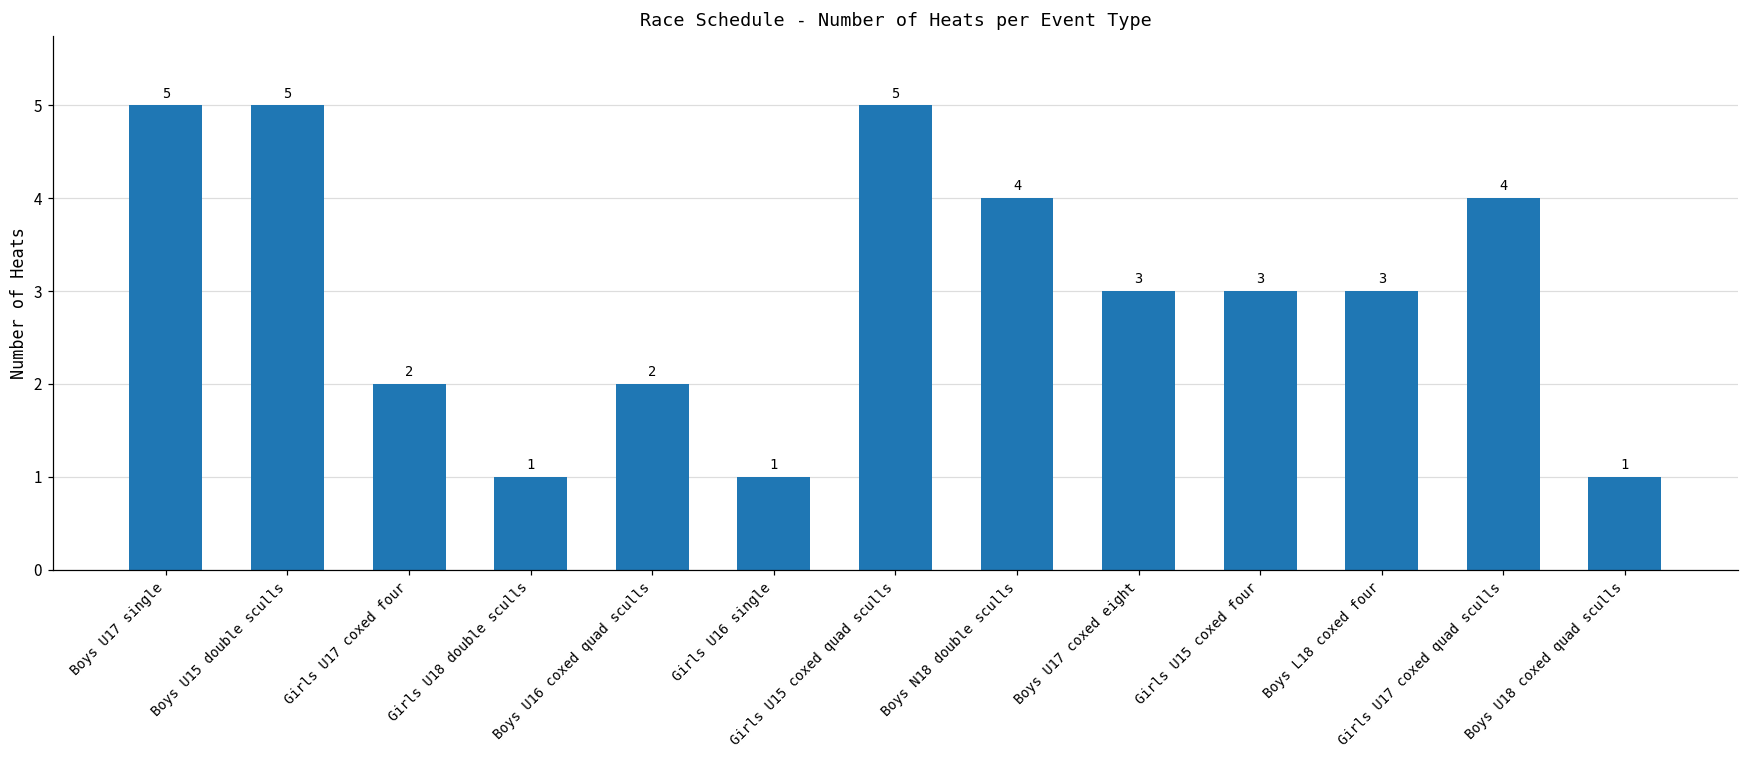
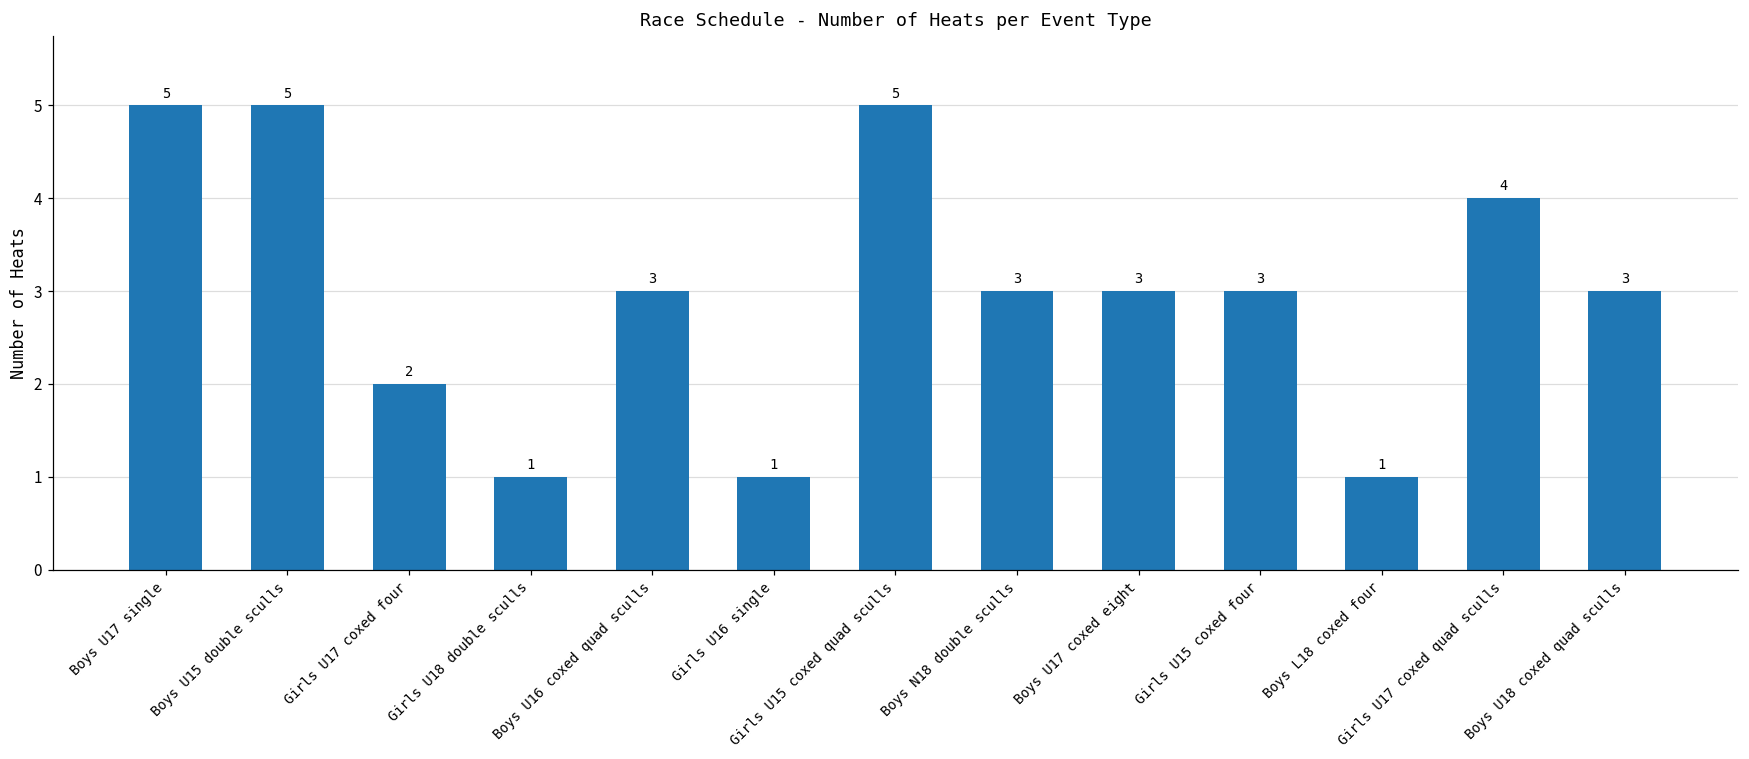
  {
    "Boys U17 single": 5,
    "Boys U15 double sculls": 5,
    "Girls U17 coxed four": 2,
    "Girls U18 double sculls": 1,
-   "Boys U16 coxed quad sculls": 2,
+   "Boys U16 coxed quad sculls": 3,
    "Girls U16 single": 1,
    "Girls U15 coxed quad sculls": 5,
-   "Boys N18 double sculls": 4,
+   "Boys N18 double sculls": 3,
    "Boys U17 coxed eight": 3,
    "Girls U15 coxed four": 3,
-   "Boys L18 coxed four": 3,
+   "Boys L18 coxed four": 1,
    "Girls U17 coxed quad sculls": 4,
-   "Boys U18 coxed quad sculls": 1
+   "Boys U18 coxed quad sculls": 3
  }
